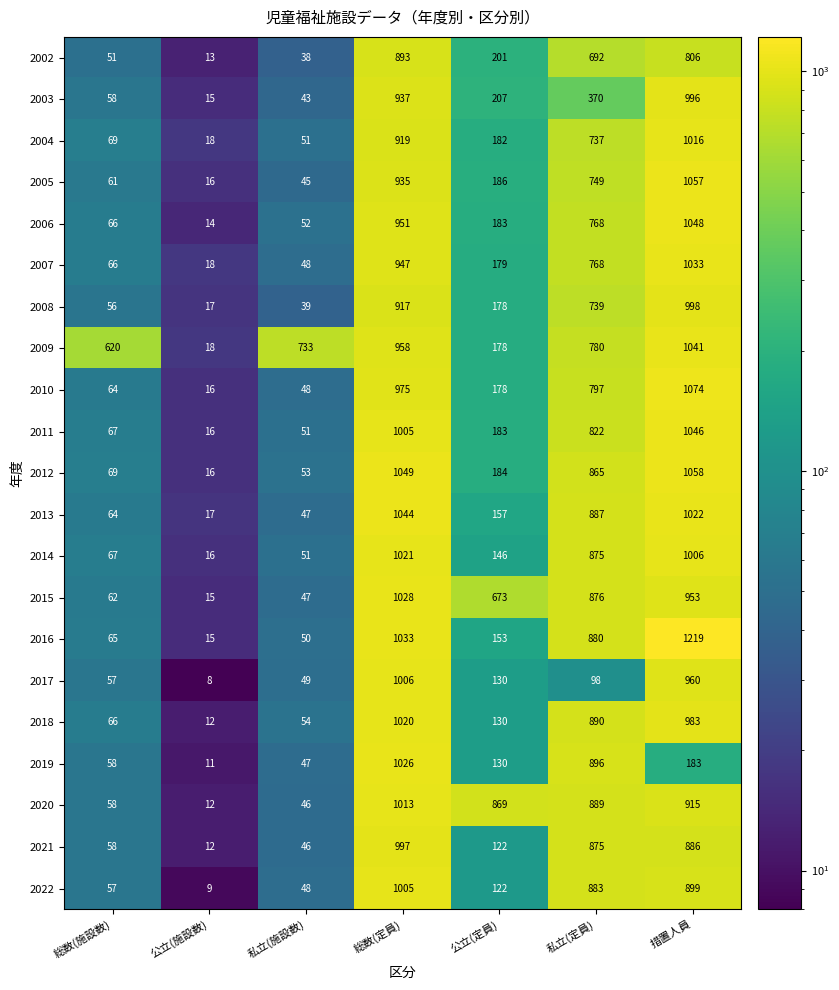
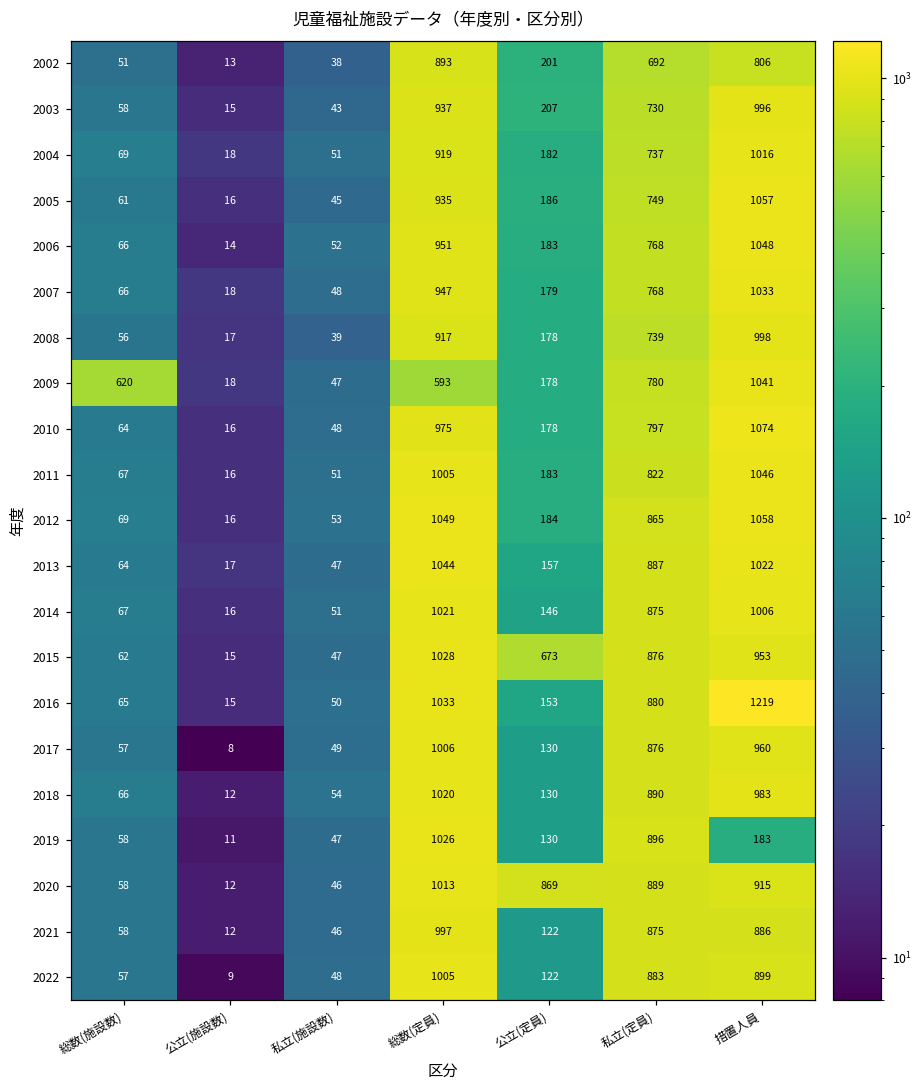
  {
    "2002": {
      "総数(施設数)": 51,
      "公立(施設数)": 13,
      "私立(施設数)": 38,
      "総数(定員)": 893,
      "公立(定員)": 201,
      "私立(定員)": 692,
      "措置人員": 806
    },
    "2003": {
      "総数(施設数)": 58,
      "公立(施設数)": 15,
      "私立(施設数)": 43,
      "総数(定員)": 937,
      "公立(定員)": 207,
-     "私立(定員)": 370,
+     "私立(定員)": 730,
      "措置人員": 996
    },
    "2004": {
      "総数(施設数)": 69,
      "公立(施設数)": 18,
      "私立(施設数)": 51,
      "総数(定員)": 919,
      "公立(定員)": 182,
      "私立(定員)": 737,
      "措置人員": 1016
    },
    "2005": {
      "総数(施設数)": 61,
      "公立(施設数)": 16,
      "私立(施設数)": 45,
      "総数(定員)": 935,
      "公立(定員)": 186,
      "私立(定員)": 749,
      "措置人員": 1057
    },
    "2006": {
      "総数(施設数)": 66,
      "公立(施設数)": 14,
      "私立(施設数)": 52,
      "総数(定員)": 951,
      "公立(定員)": 183,
      "私立(定員)": 768,
      "措置人員": 1048
    },
    "2007": {
      "総数(施設数)": 66,
      "公立(施設数)": 18,
      "私立(施設数)": 48,
      "総数(定員)": 947,
      "公立(定員)": 179,
      "私立(定員)": 768,
      "措置人員": 1033
    },
    "2008": {
      "総数(施設数)": 56,
      "公立(施設数)": 17,
      "私立(施設数)": 39,
      "総数(定員)": 917,
      "公立(定員)": 178,
      "私立(定員)": 739,
      "措置人員": 998
    },
    "2009": {
      "総数(施設数)": 620,
      "公立(施設数)": 18,
-     "私立(施設数)": 733,
-     "総数(定員)": 958,
+     "私立(施設数)": 47,
+     "総数(定員)": 593,
      "公立(定員)": 178,
      "私立(定員)": 780,
      "措置人員": 1041
    },
    "2010": {
      "総数(施設数)": 64,
      "公立(施設数)": 16,
      "私立(施設数)": 48,
      "総数(定員)": 975,
      "公立(定員)": 178,
      "私立(定員)": 797,
      "措置人員": 1074
    },
    "2011": {
      "総数(施設数)": 67,
      "公立(施設数)": 16,
      "私立(施設数)": 51,
      "総数(定員)": 1005,
      "公立(定員)": 183,
      "私立(定員)": 822,
      "措置人員": 1046
    },
    "2012": {
      "総数(施設数)": 69,
      "公立(施設数)": 16,
      "私立(施設数)": 53,
      "総数(定員)": 1049,
      "公立(定員)": 184,
      "私立(定員)": 865,
      "措置人員": 1058
    },
    "2013": {
      "総数(施設数)": 64,
      "公立(施設数)": 17,
      "私立(施設数)": 47,
      "総数(定員)": 1044,
      "公立(定員)": 157,
      "私立(定員)": 887,
      "措置人員": 1022
    },
    "2014": {
      "総数(施設数)": 67,
      "公立(施設数)": 16,
      "私立(施設数)": 51,
      "総数(定員)": 1021,
      "公立(定員)": 146,
      "私立(定員)": 875,
      "措置人員": 1006
    },
    "2015": {
      "総数(施設数)": 62,
      "公立(施設数)": 15,
      "私立(施設数)": 47,
      "総数(定員)": 1028,
      "公立(定員)": 673,
      "私立(定員)": 876,
      "措置人員": 953
    },
    "2016": {
      "総数(施設数)": 65,
      "公立(施設数)": 15,
      "私立(施設数)": 50,
      "総数(定員)": 1033,
      "公立(定員)": 153,
      "私立(定員)": 880,
      "措置人員": 1219
    },
    "2017": {
      "総数(施設数)": 57,
      "公立(施設数)": 8,
      "私立(施設数)": 49,
      "総数(定員)": 1006,
      "公立(定員)": 130,
-     "私立(定員)": 98,
+     "私立(定員)": 876,
      "措置人員": 960
    },
    "2018": {
      "総数(施設数)": 66,
      "公立(施設数)": 12,
      "私立(施設数)": 54,
      "総数(定員)": 1020,
      "公立(定員)": 130,
      "私立(定員)": 890,
      "措置人員": 983
    },
    "2019": {
      "総数(施設数)": 58,
      "公立(施設数)": 11,
      "私立(施設数)": 47,
      "総数(定員)": 1026,
      "公立(定員)": 130,
      "私立(定員)": 896,
      "措置人員": 183
    },
    "2020": {
      "総数(施設数)": 58,
      "公立(施設数)": 12,
      "私立(施設数)": 46,
      "総数(定員)": 1013,
      "公立(定員)": 869,
      "私立(定員)": 889,
      "措置人員": 915
    },
    "2021": {
      "総数(施設数)": 58,
      "公立(施設数)": 12,
      "私立(施設数)": 46,
      "総数(定員)": 997,
      "公立(定員)": 122,
      "私立(定員)": 875,
      "措置人員": 886
    },
    "2022": {
      "総数(施設数)": 57,
      "公立(施設数)": 9,
      "私立(施設数)": 48,
      "総数(定員)": 1005,
      "公立(定員)": 122,
      "私立(定員)": 883,
      "措置人員": 899
    }
  }
